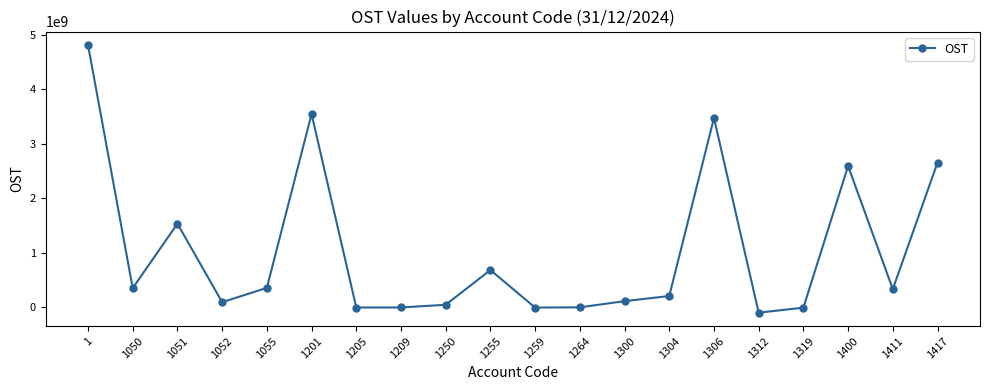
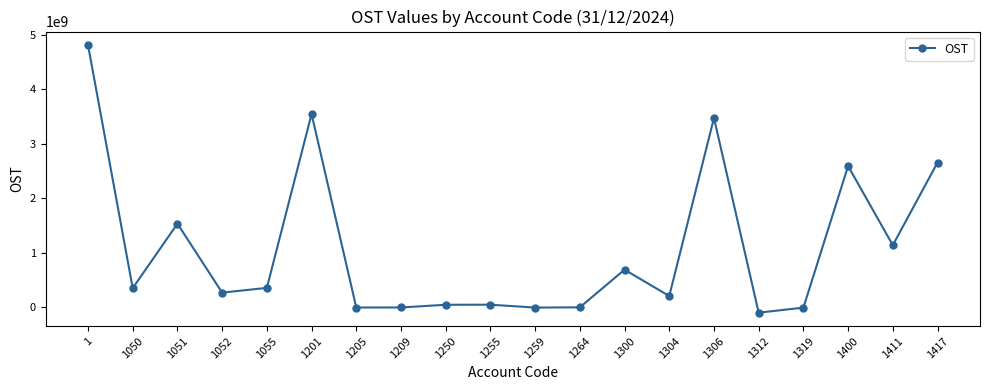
  {
    "1": 4800000000,
    "1050": 400000000,
    "1051": 1500000000,
-   "1052": 100000000,
+   "1052": 300000000,
    "1055": 400000000,
    "1201": 3500000000,
    "1205": 0,
    "1209": 0,
    "1250": 0,
-   "1255": 700000000,
+   "1255": 100000000,
    "1259": 0,
    "1264": 0,
-   "1300": 100000000,
+   "1300": 700000000,
    "1304": 200000000,
    "1306": 3500000000,
    "1312": -100000000,
    "1319": 0,
    "1400": 2600000000,
-   "1411": 300000000,
+   "1411": 1100000000,
    "1417": 2700000000
  }
